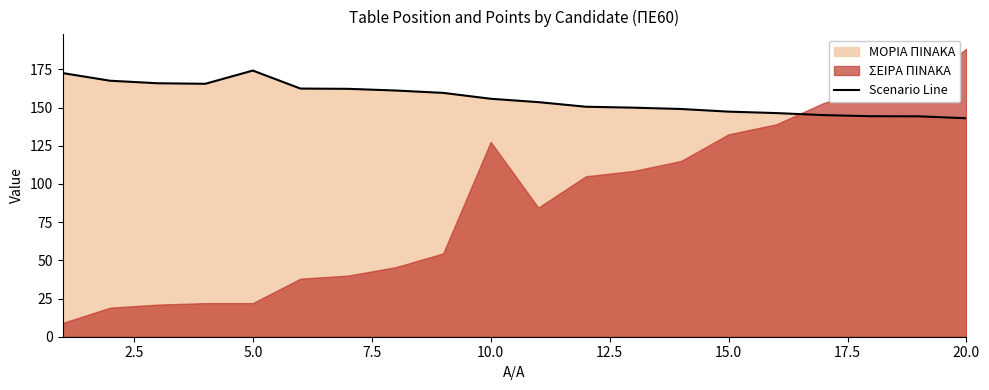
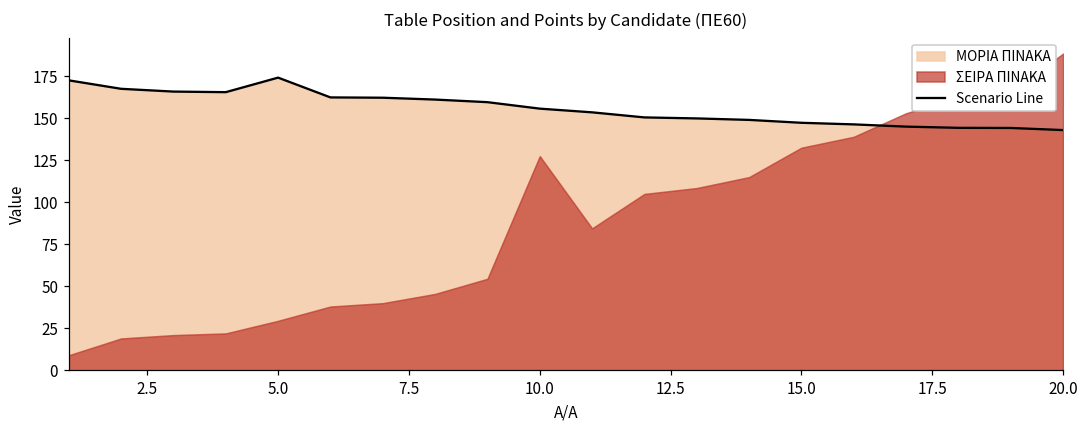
  {
    "ΜΟΡΙΑ ΠΙΝΑΚΑ": {
      "5.0": 174,
      "10.0": 156,
      "15.0": 147,
      "20.0": 143
    },
    "ΣΕΙΡΑ ΠΙΝΑΚΑ": {
-     "5.0": 22,
+     "5.0": 30,
      "10.0": 128,
      "15.0": 133,
      "20.0": 189
    }
  }
